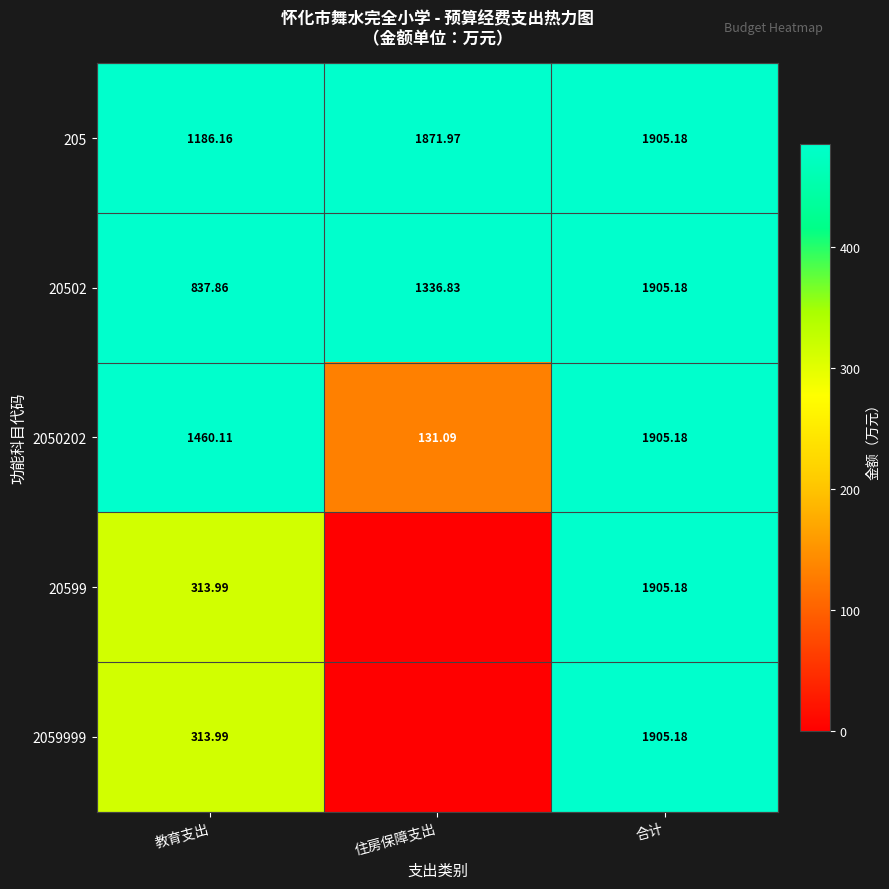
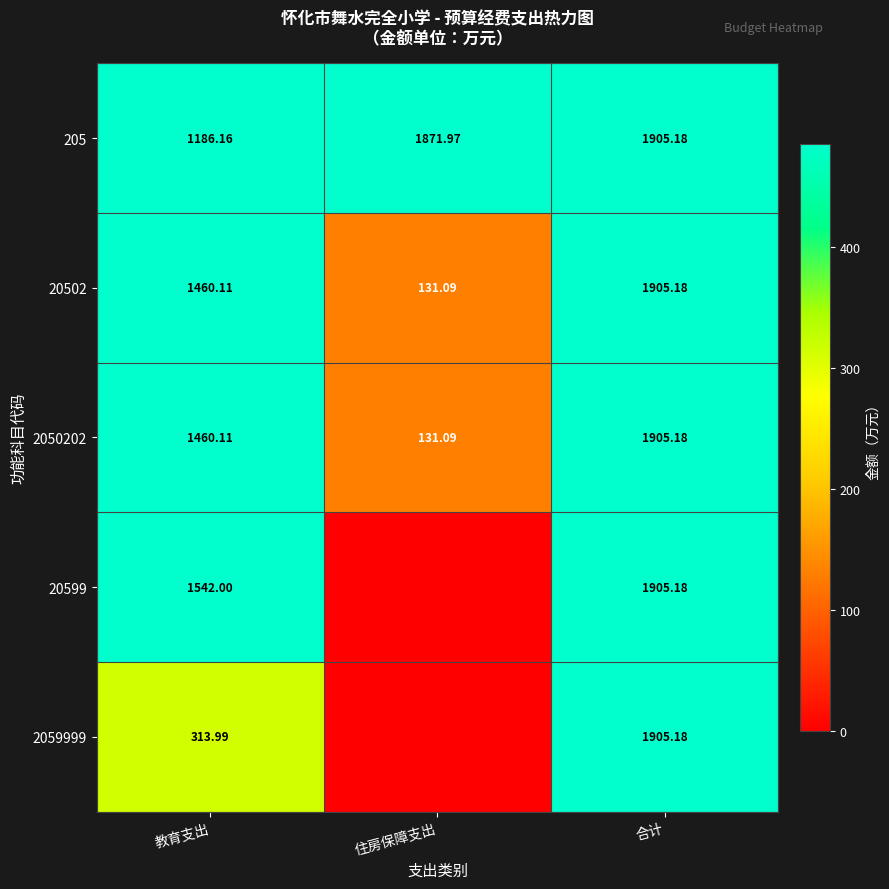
  {
    "205": {
      "教育支出": 1186.16,
      "住房保障支出": 1871.97,
      "合计": 1905.18
    },
    "20502": {
-     "教育支出": 837.86,
-     "住房保障支出": 1336.83,
+     "教育支出": 1460.11,
+     "住房保障支出": 131.09,
      "合计": 1905.18
    },
    "2050202": {
      "教育支出": 1460.11,
      "住房保障支出": 131.09,
      "合计": 1905.18
    },
    "20599": {
-     "教育支出": 313.99,
+     "教育支出": 1542.00,
      "合计": 1905.18
    },
    "2059999": {
      "教育支出": 313.99,
      "合计": 1905.18
    }
  }
